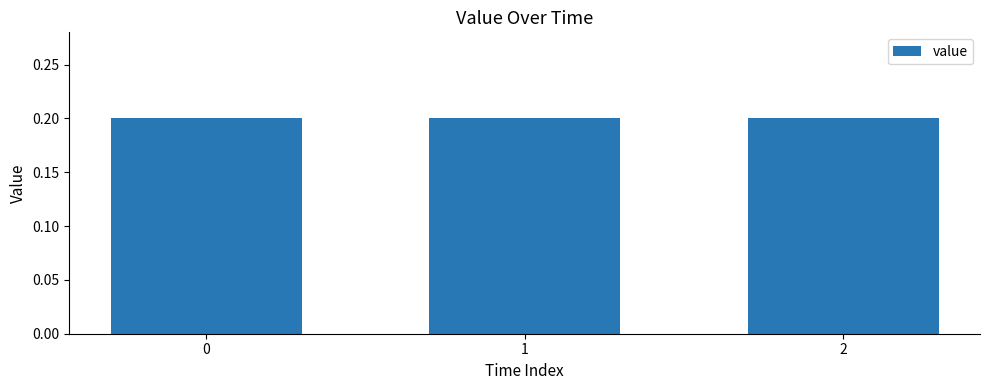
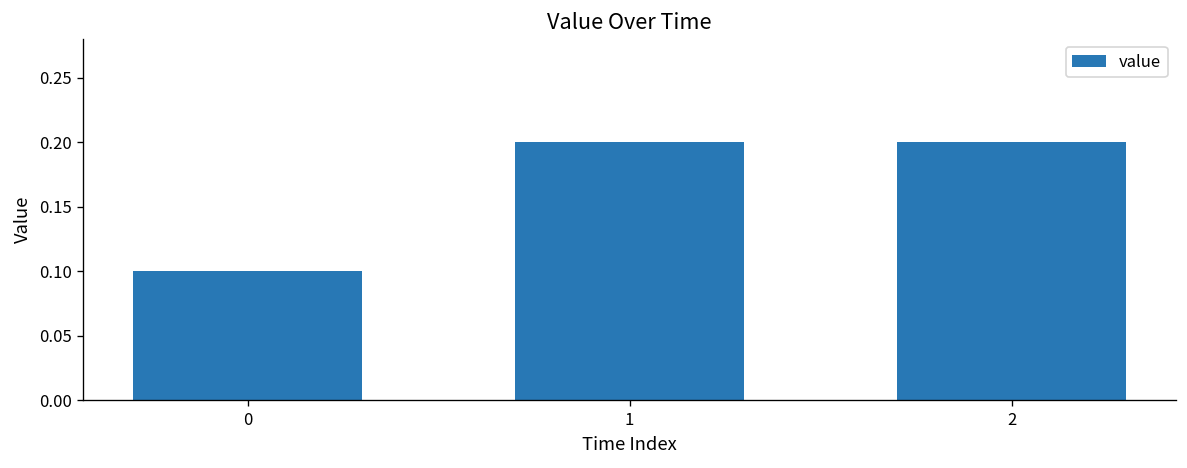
  {
-   "0": 0.2,
+   "0": 0.1,
    "1": 0.2,
    "2": 0.2
  }
